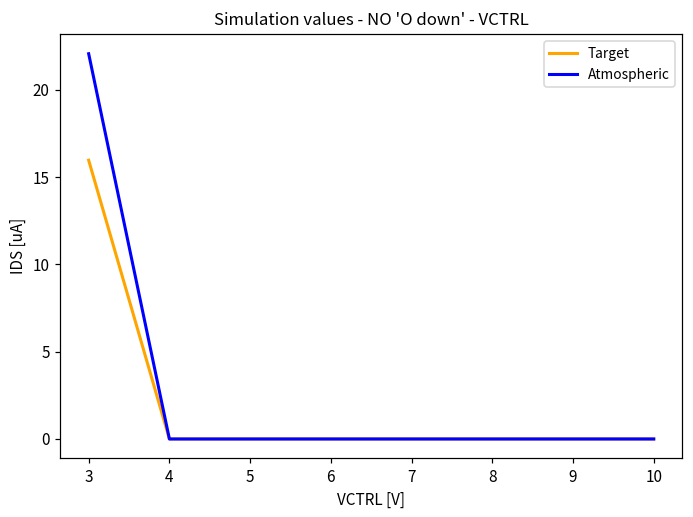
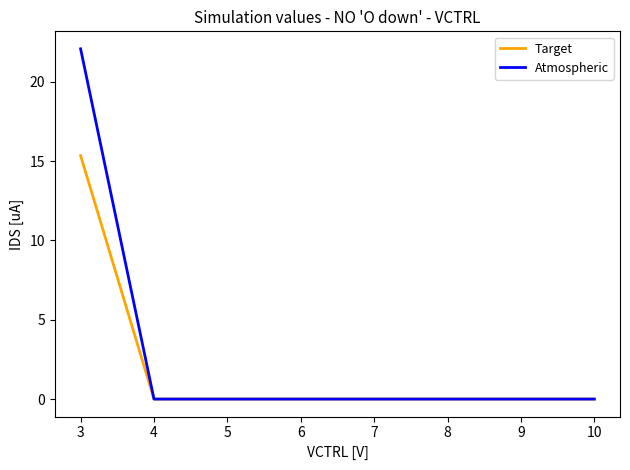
  {
    "Target": {
-     "3": 16.0
+     "3": 15.3
    },
    "Atmospheric": {
      "3": 22.1
    }
  }
